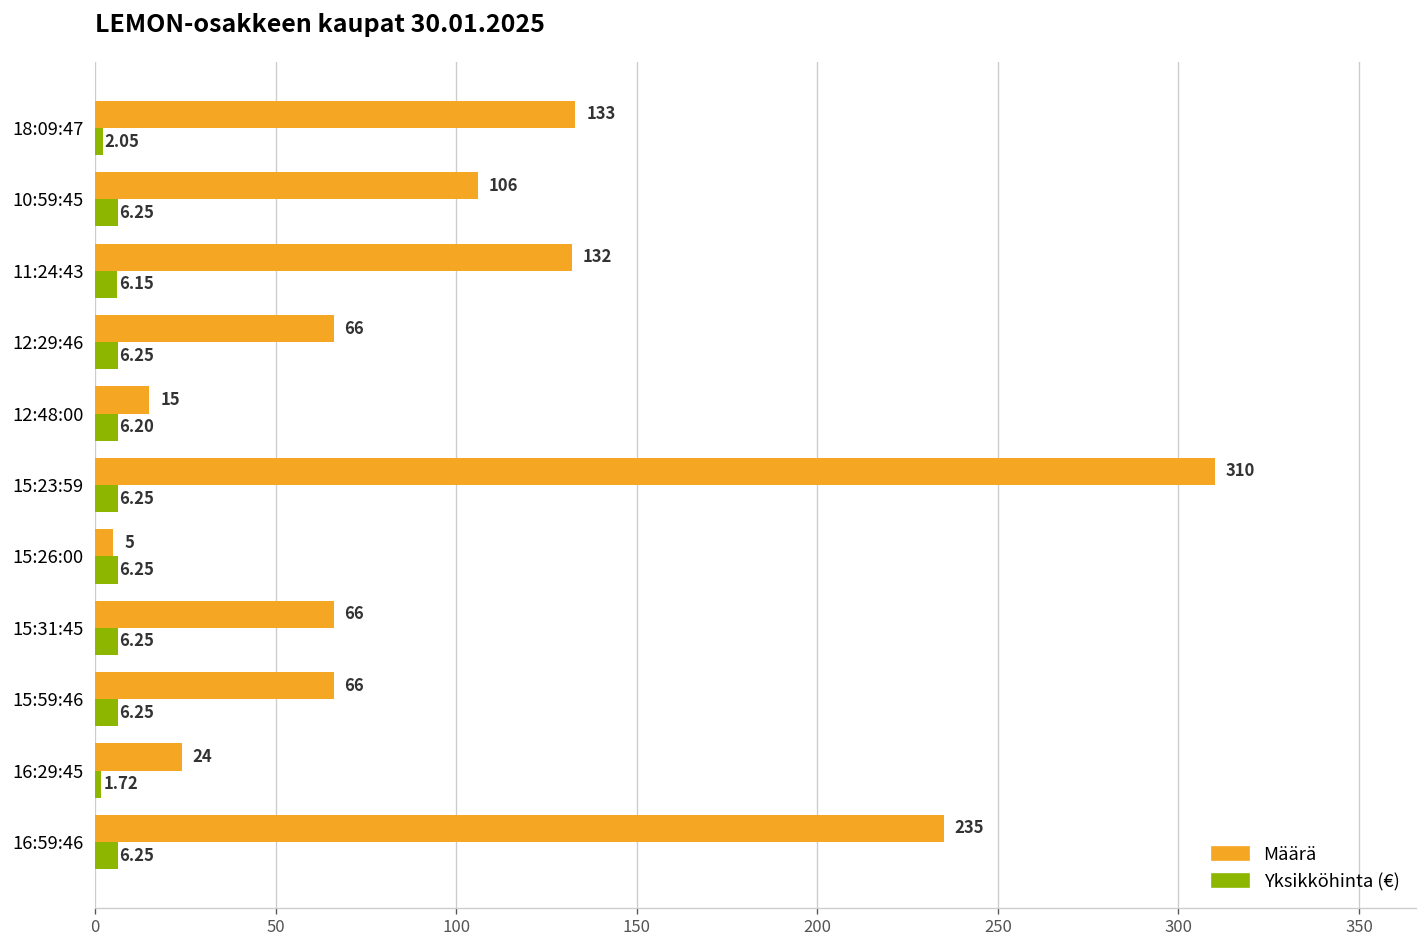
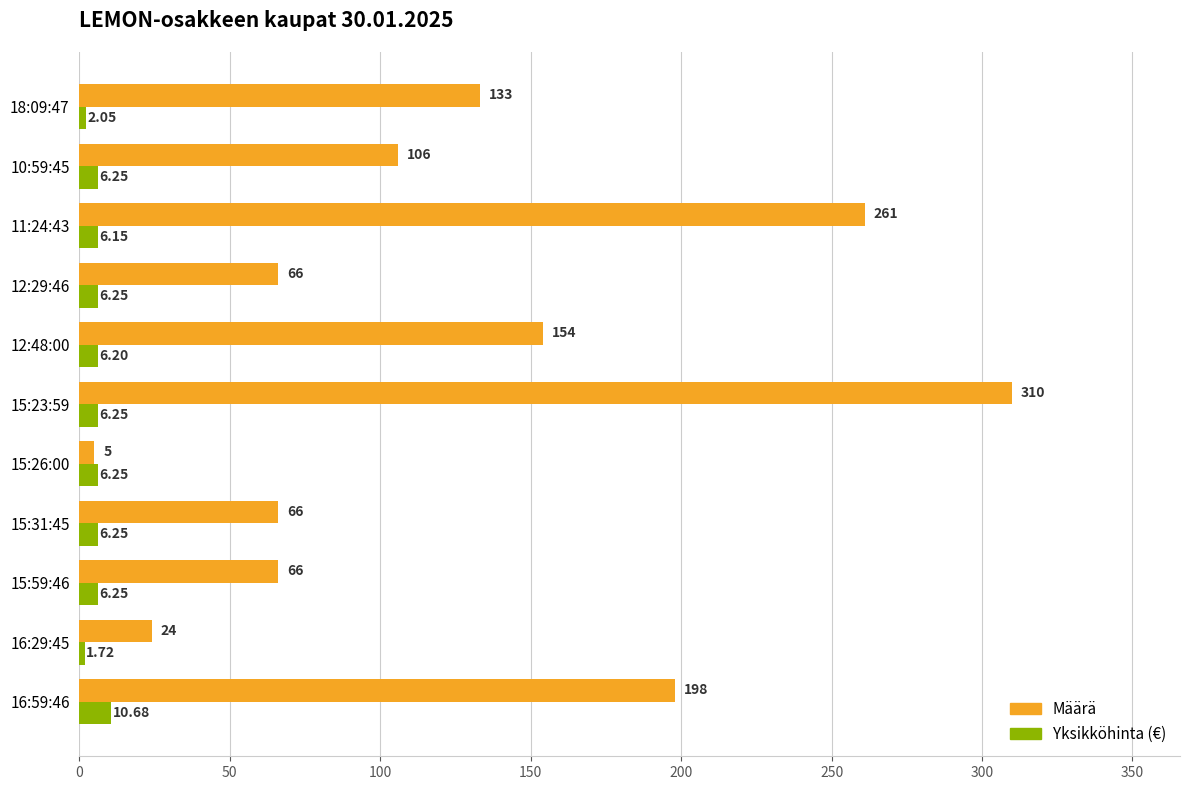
  {
    "Määrä": {
      "18:09:47": 133,
      "10:59:45": 106,
-     "11:24:43": 132,
+     "11:24:43": 261,
      "12:29:46": 66,
-     "12:48:00": 15,
+     "12:48:00": 154,
      "15:23:59": 310,
      "15:26:00": 5,
      "15:31:45": 66,
      "15:59:46": 66,
      "16:29:45": 24,
-     "16:59:46": 235
+     "16:59:46": 198
    },
    "Yksikköhinta (€)": {
      "18:09:47": 2.05,
      "10:59:45": 6.25,
      "11:24:43": 6.15,
      "12:29:46": 6.25,
      "12:48:00": 6.20,
      "15:23:59": 6.25,
      "15:26:00": 6.25,
      "15:31:45": 6.25,
      "15:59:46": 6.25,
      "16:29:45": 1.72,
-     "16:59:46": 6.25
+     "16:59:46": 10.68
    }
  }
